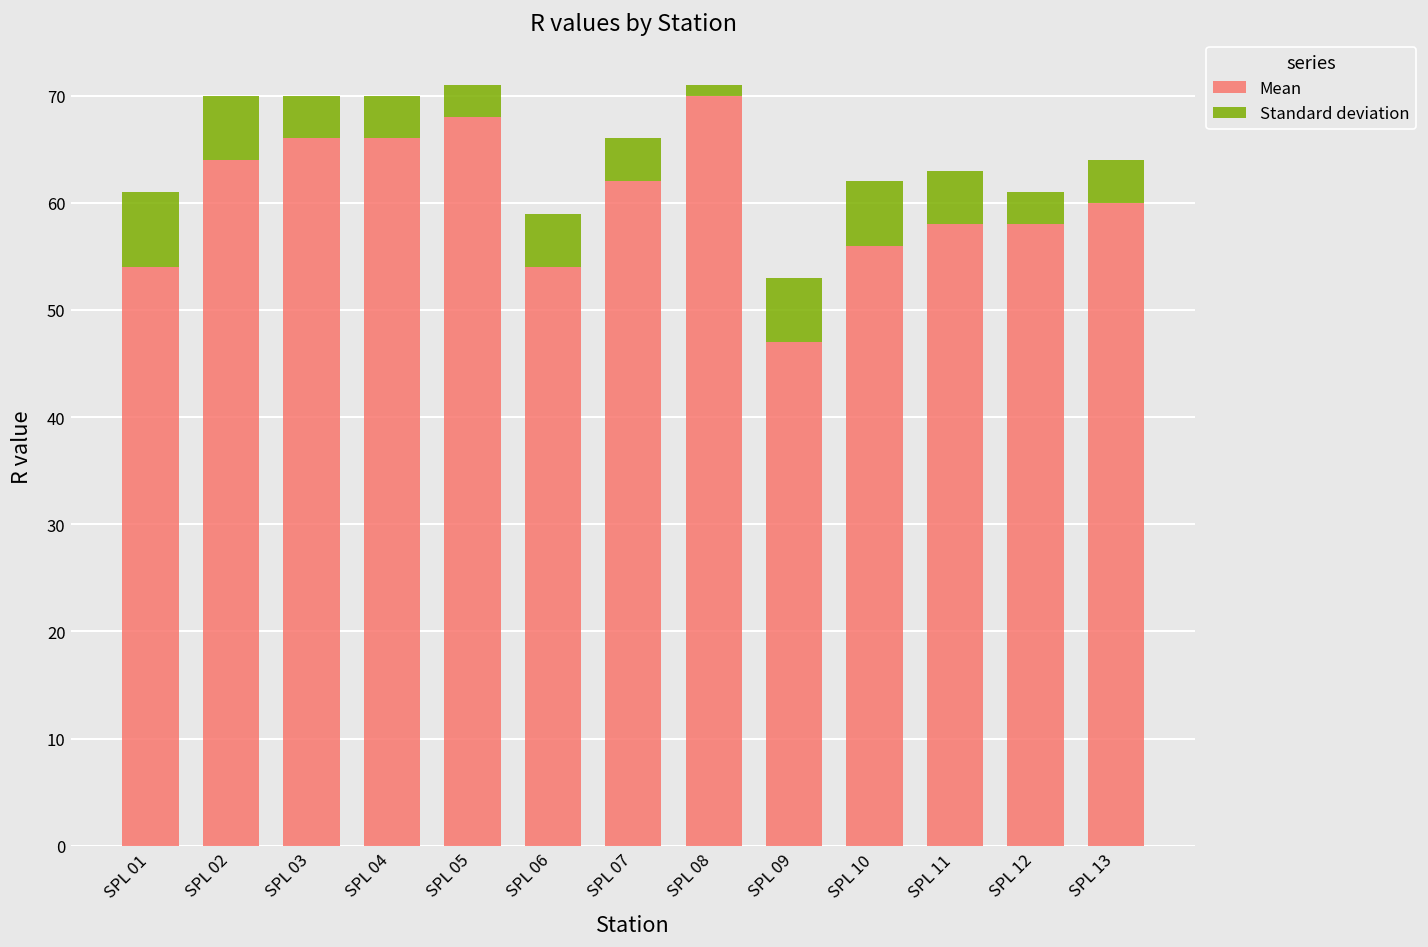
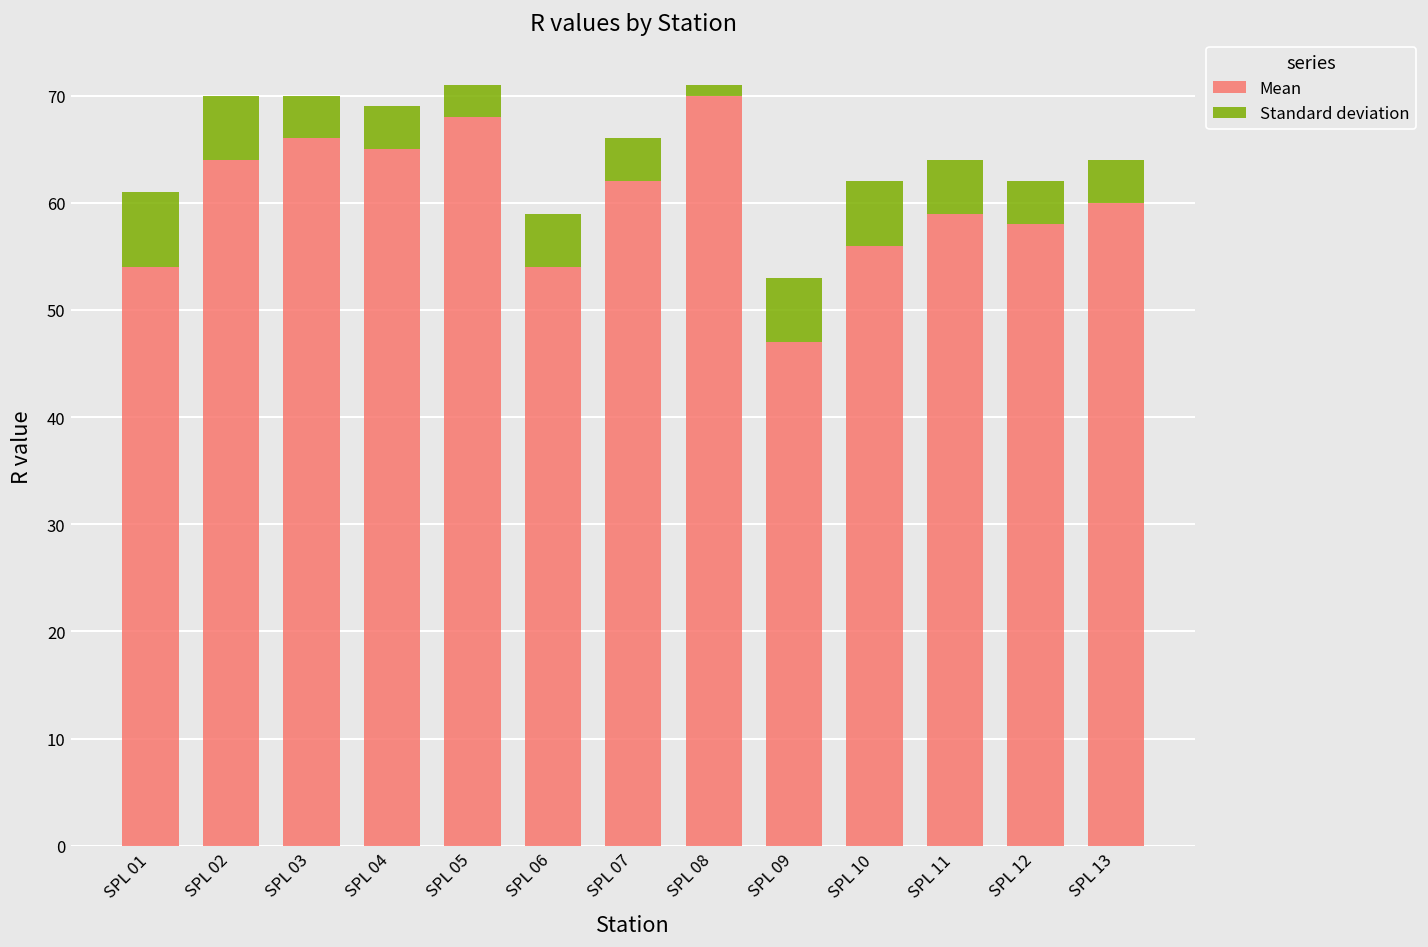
  {
    "Mean": {
      "SPL 01": 54,
      "SPL 02": 64,
      "SPL 03": 66,
-     "SPL 04": 66,
+     "SPL 04": 65,
      "SPL 05": 68,
      "SPL 06": 54,
      "SPL 07": 62,
      "SPL 08": 70,
      "SPL 09": 47,
      "SPL 10": 56,
-     "SPL 11": 58,
+     "SPL 11": 59,
      "SPL 12": 58,
      "SPL 13": 60
    },
    "Standard deviation": {
      "SPL 01": 7,
      "SPL 02": 6,
      "SPL 03": 4,
      "SPL 04": 4,
      "SPL 05": 3,
      "SPL 06": 5,
      "SPL 07": 4,
      "SPL 08": 1,
      "SPL 09": 6,
      "SPL 10": 6,
      "SPL 11": 5,
-     "SPL 12": 3,
+     "SPL 12": 4,
      "SPL 13": 4
    }
  }
